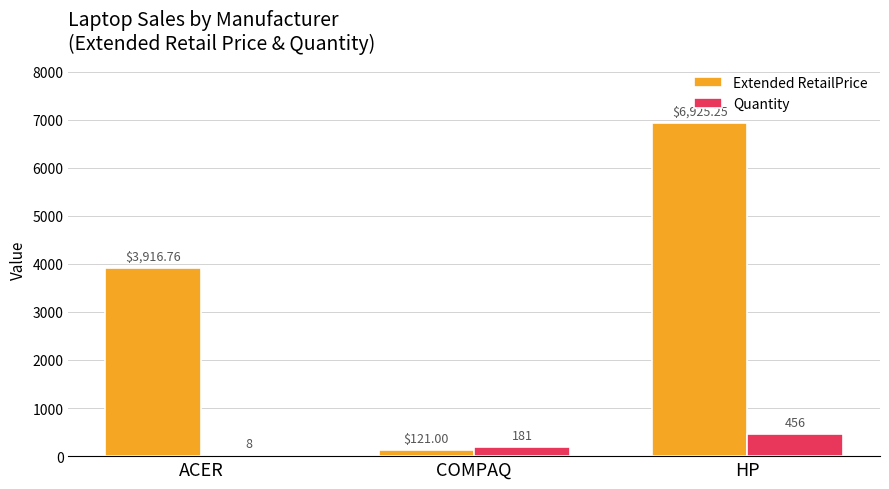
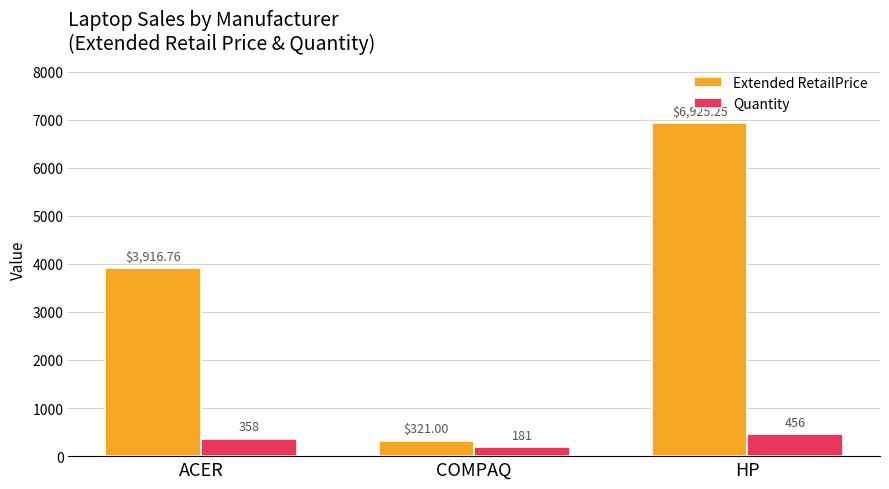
  {
    "Extended RetailPrice": {
      "ACER": "$3,916.76",
-     "COMPAQ": "$121.00",
+     "COMPAQ": "$321.00",
      "HP": "$6,925.25"
    },
    "Quantity": {
-     "ACER": "8",
+     "ACER": "358",
      "COMPAQ": "181",
      "HP": "456"
    }
  }
